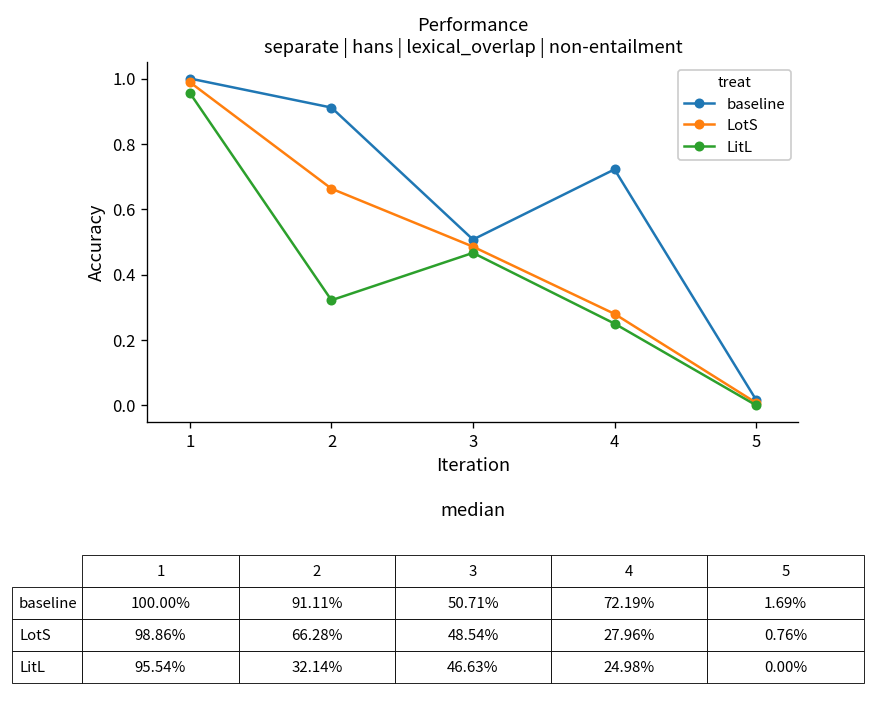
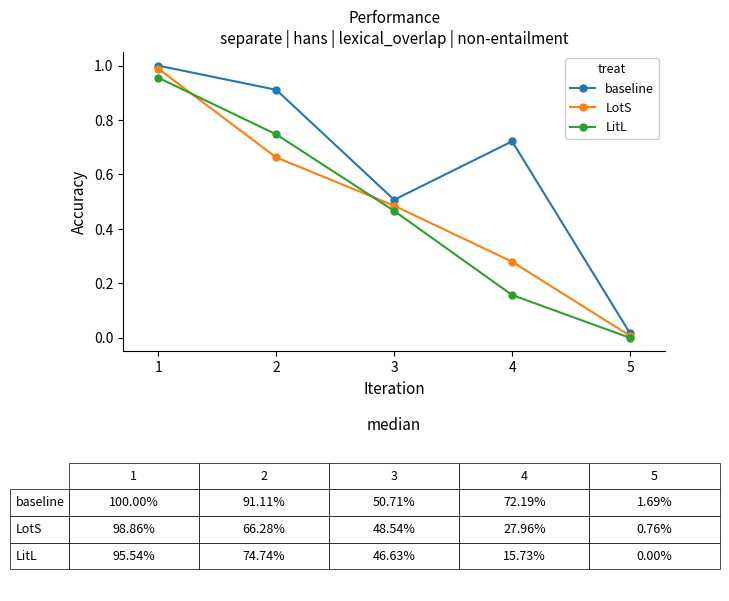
  {
    "baseline": {
      "1": "1.00",
      "2": "0.91",
      "3": "0.51",
      "4": "0.72"
    },
    "LotS": {
      "1": "0.99",
      "2": "0.66",
      "3": "0.49",
      "4": "0.28"
    },
    "LitL": {
-     "2": "32.14%",
-     "4": "24.98%"
+     "2": "74.74%",
+     "4": "15.73%"
    }
  }
